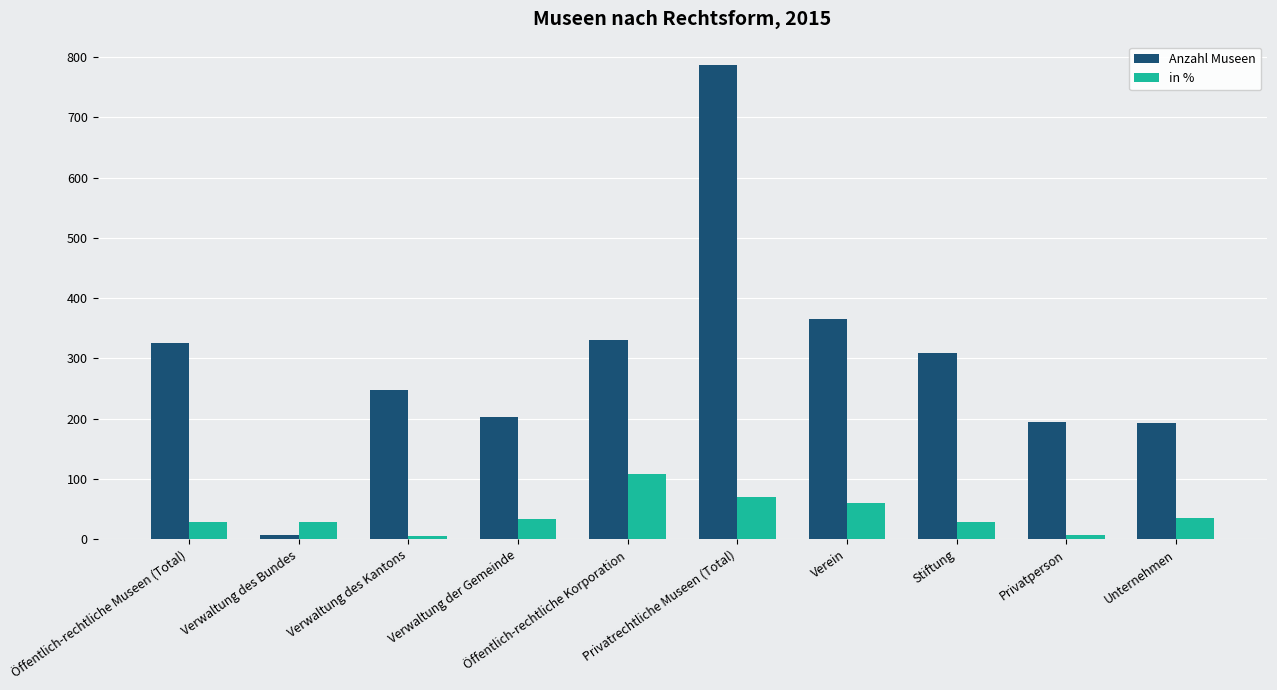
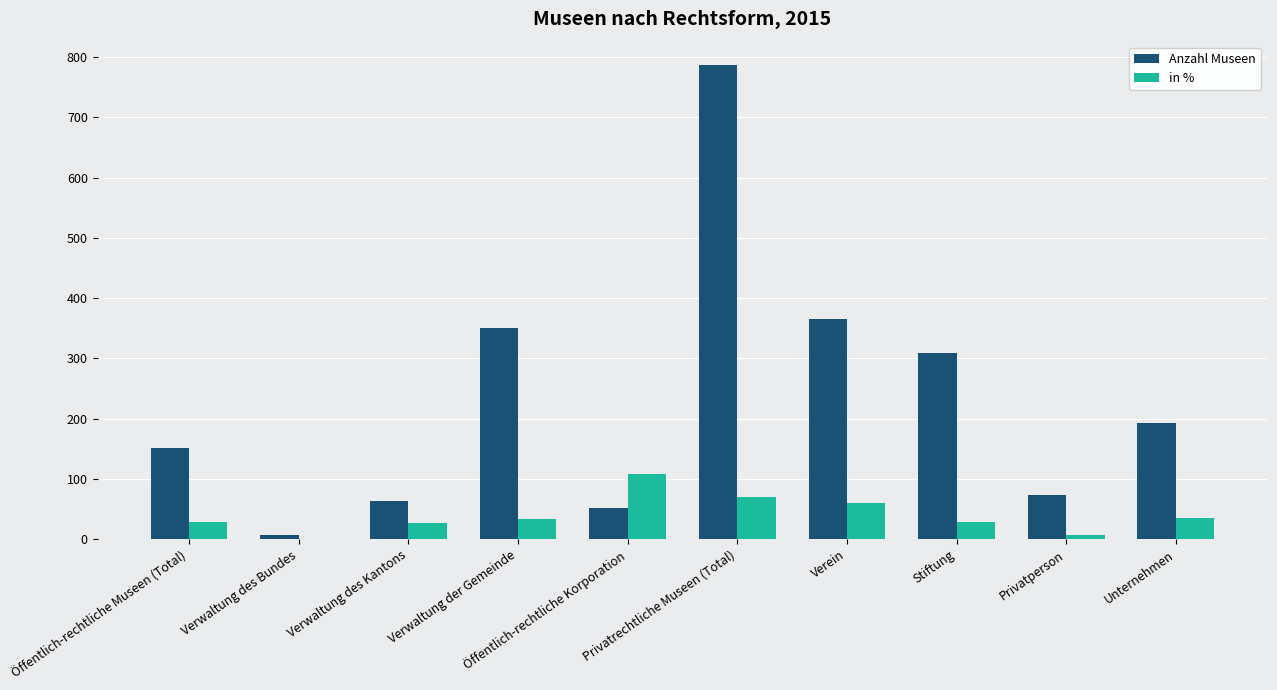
  {
    "Anzahl Museen": {
-     "Öffentlich-rechtliche Museen (Total)": 330,
+     "Öffentlich-rechtliche Museen (Total)": 150,
      "Verwaltung des Bundes": 10,
-     "Verwaltung des Kantons": 250,
-     "Verwaltung der Gemeinde": 200,
-     "Öffentlich-rechtliche Korporation": 330,
+     "Verwaltung des Kantons": 60,
+     "Verwaltung der Gemeinde": 350,
+     "Öffentlich-rechtliche Korporation": 50,
      "Privatrechtliche Museen (Total)": 790,
      "Verein": 370,
      "Stiftung": 310,
-     "Privatperson": 190,
+     "Privatperson": 70,
      "Unternehmen": 190
    },
    "in %": {
      "Öffentlich-rechtliche Museen (Total)": 30,
-     "Verwaltung des Bundes": 30,
-     "Verwaltung des Kantons": 10,
+     "Verwaltung des Bundes": 0,
+     "Verwaltung des Kantons": 30,
      "Verwaltung der Gemeinde": 30,
      "Öffentlich-rechtliche Korporation": 110,
      "Privatrechtliche Museen (Total)": 70,
      "Verein": 60,
      "Stiftung": 30,
      "Privatperson": 10,
      "Unternehmen": 40
    }
  }
